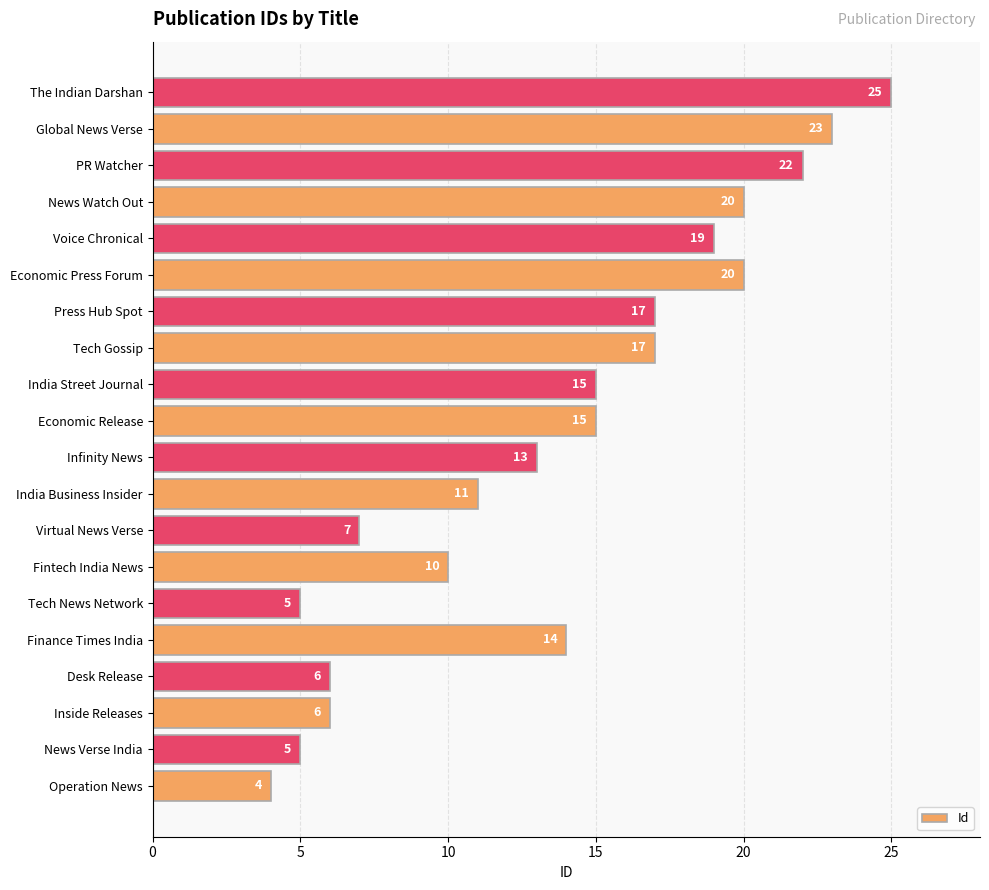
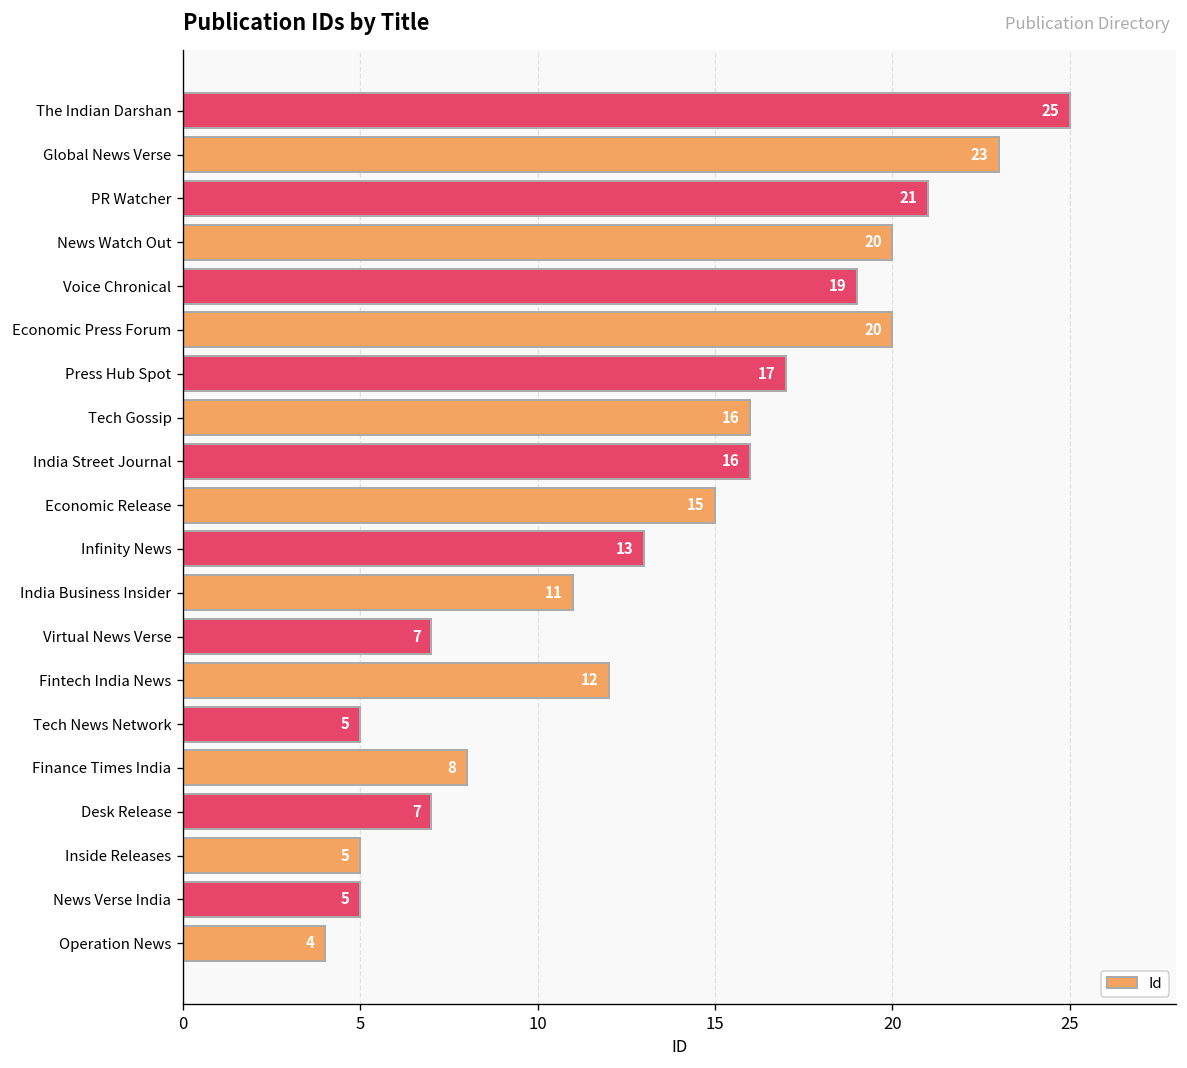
  {
    "The Indian Darshan": 25,
    "Global News Verse": 23,
-   "PR Watcher": 22,
+   "PR Watcher": 21,
    "News Watch Out": 20,
    "Voice Chronical": 19,
    "Economic Press Forum": 20,
    "Press Hub Spot": 17,
-   "Tech Gossip": 17,
-   "India Street Journal": 15,
+   "Tech Gossip": 16,
+   "India Street Journal": 16,
    "Economic Release": 15,
    "Infinity News": 13,
    "India Business Insider": 11,
    "Virtual News Verse": 7,
-   "Fintech India News": 10,
+   "Fintech India News": 12,
    "Tech News Network": 5,
-   "Finance Times India": 14,
-   "Desk Release": 6,
-   "Inside Releases": 6,
+   "Finance Times India": 8,
+   "Desk Release": 7,
+   "Inside Releases": 5,
    "News Verse India": 5,
    "Operation News": 4
  }
